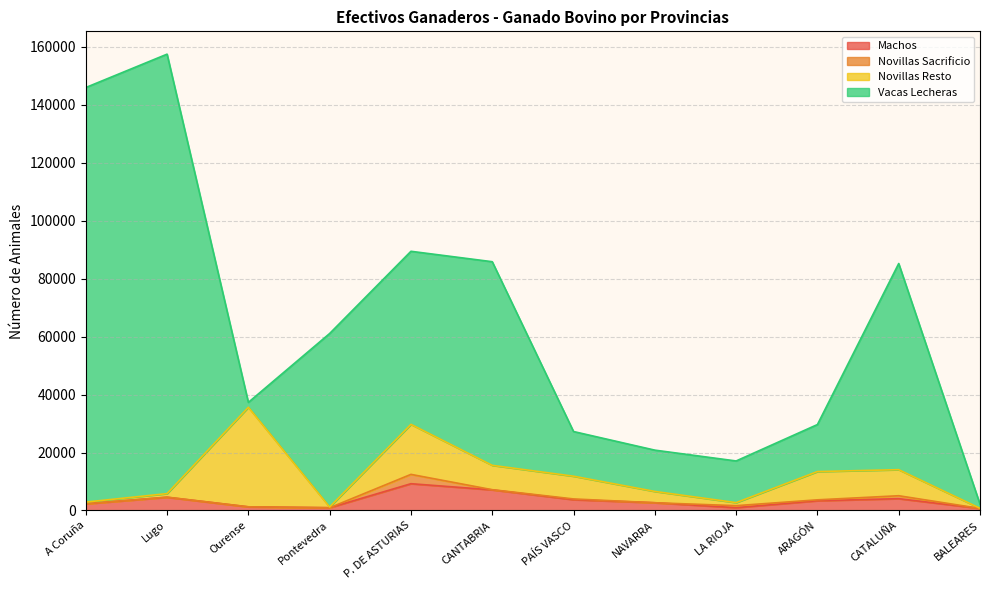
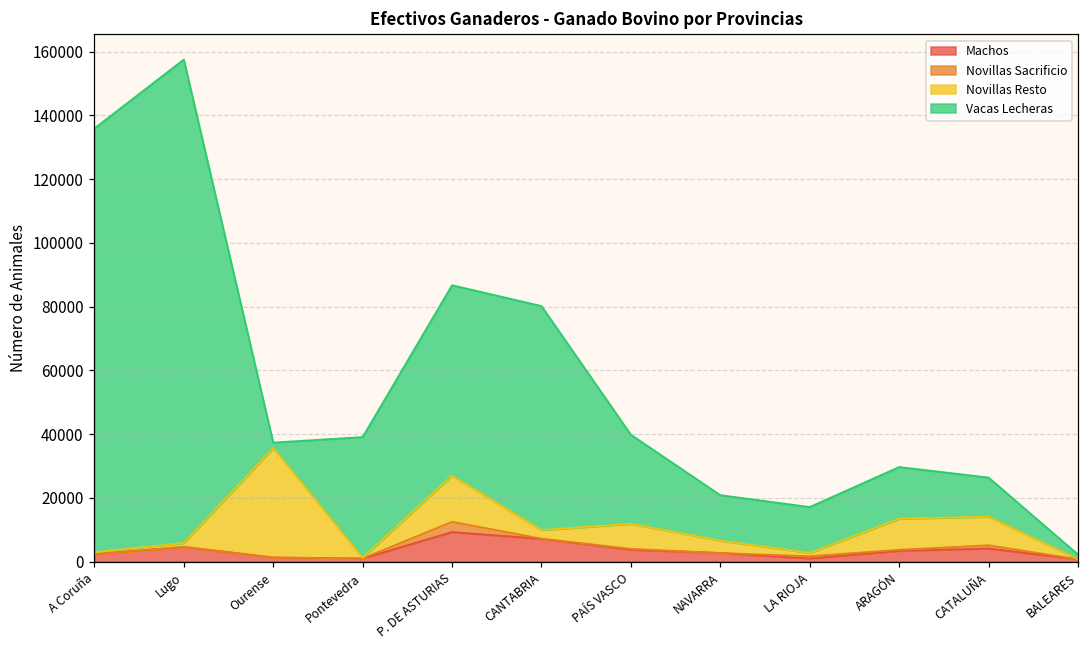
  {
    "Novillas Resto": {
      "Lugo": 1000,
      "Ourense": 34000,
-     "P. DE ASTURIAS": 17000,
-     "CANTABRIA": 8000,
+     "P. DE ASTURIAS": 14000,
+     "CANTABRIA": 3000,
      "PAÍS VASCO": 8000,
      "NAVARRA": 4000,
      "LA RIOJA": 1000,
      "ARAGÓN": 10000,
      "CATALUÑA": 9000
    },
    "Vacas Lecheras": {
-     "A Coruña": 143000,
+     "A Coruña": 133000,
      "Lugo": 152000,
      "Ourense": 2000,
-     "Pontevedra": 60000,
+     "Pontevedra": 38000,
      "P. DE ASTURIAS": 60000,
      "CANTABRIA": 70000,
-     "PAÍS VASCO": 15000,
+     "PAÍS VASCO": 28000,
      "NAVARRA": 14000,
      "LA RIOJA": 14000,
      "ARAGÓN": 16000,
-     "CATALUÑA": 71000,
+     "CATALUÑA": 12000,
      "BALEARES": 1000
    }
  }
